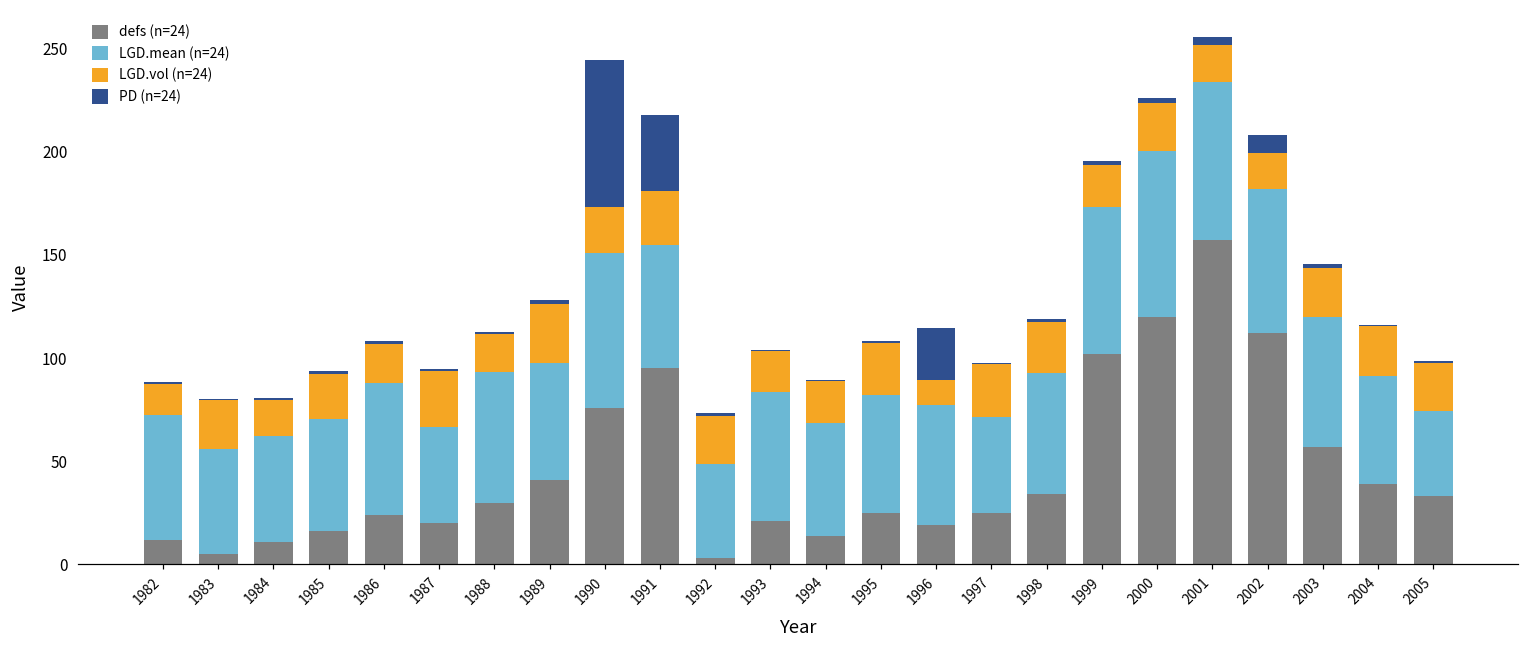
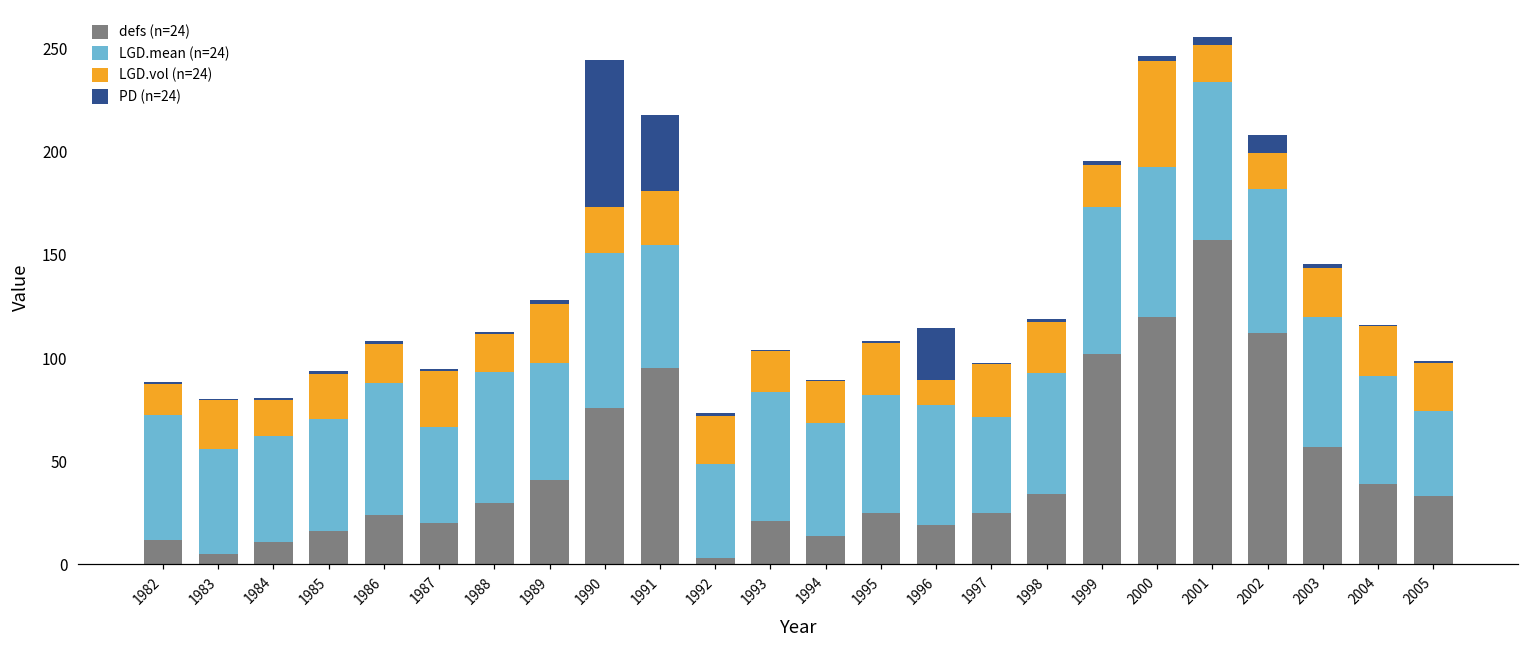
  {
    "defs (n=24)": {
      "1982": 12,
      "1983": 5,
      "1984": 11,
      "1985": 16,
      "1986": 24,
      "1987": 20,
      "1988": 30,
      "1989": 41,
      "1990": 76,
      "1991": 95,
      "1992": 3,
      "1993": 21,
      "1994": 14,
      "1995": 25,
      "1996": 19,
      "1997": 25,
      "1998": 34,
      "1999": 102,
      "2000": 120,
      "2001": 157,
      "2002": 112,
      "2003": 57,
      "2004": 39,
      "2005": 33
    },
    "LGD.mean (n=24)": {
      "1982": 60,
      "1983": 51,
      "1984": 51,
      "1985": 55,
      "1986": 64,
      "1987": 47,
      "1988": 63,
      "1989": 57,
      "1990": 75,
      "1991": 60,
      "1992": 46,
      "1993": 62,
      "1994": 54,
      "1995": 57,
      "1996": 58,
      "1997": 47,
      "1998": 59,
      "1999": 71,
-     "2000": 80,
+     "2000": 72,
      "2001": 77,
      "2002": 70,
      "2003": 63,
      "2004": 52,
      "2005": 41
    },
    "LGD.vol (n=24)": {
      "1982": 15,
      "1983": 24,
      "1984": 17,
      "1985": 22,
      "1986": 19,
      "1987": 27,
      "1988": 18,
      "1989": 29,
      "1990": 22,
      "1991": 26,
      "1992": 23,
      "1993": 20,
      "1994": 20,
      "1995": 25,
      "1996": 12,
      "1997": 26,
      "1998": 25,
      "1999": 20,
-     "2000": 23,
+     "2000": 51,
      "2001": 18,
      "2002": 17,
      "2003": 24,
      "2004": 24,
      "2005": 23
    },
    "PD (n=24)": {
      "1986": 2,
      "1988": 1,
      "1989": 2,
      "1990": 71,
      "1991": 37,
      "1992": 1,
      "1996": 25,
      "1999": 2,
      "2000": 2,
      "2001": 4,
      "2002": 9,
      "2003": 2
    }
  }
